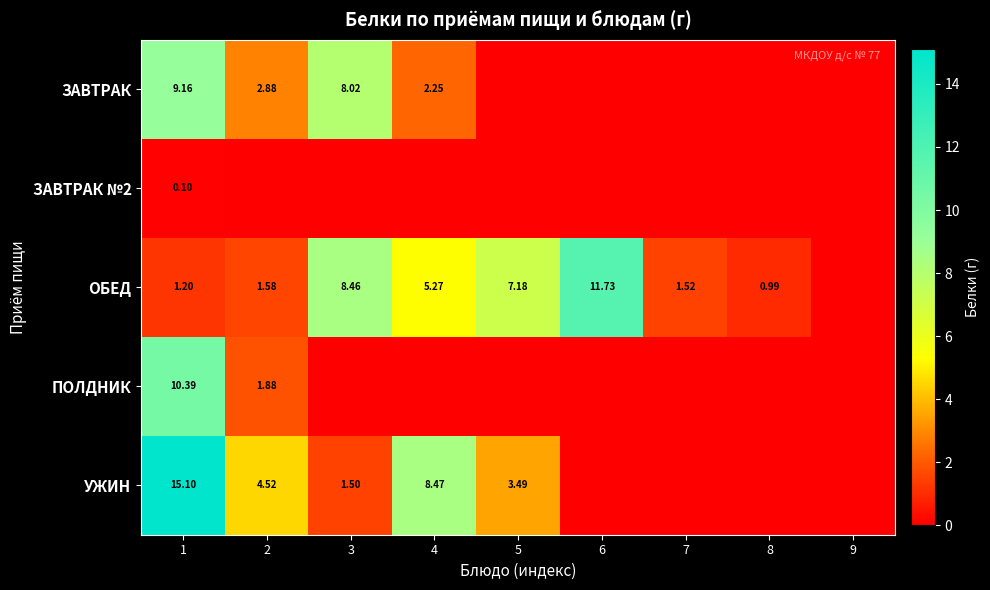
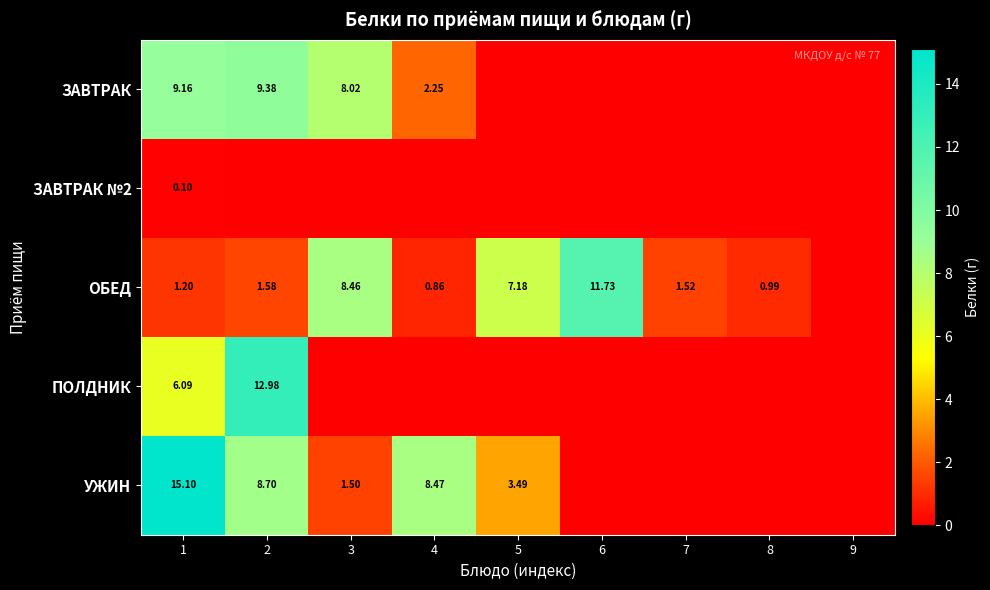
  {
    "ЗАВТРАК": {
      "1": 9.16,
-     "2": 2.88,
+     "2": 9.38,
      "3": 8.02,
      "4": 2.25,
      "9": 77
    },
    "ЗАВТРАК №2": {
      "1": 0.10
    },
    "ОБЕД": {
      "1": 1.20,
      "2": 1.58,
      "3": 8.46,
-     "4": 5.27,
+     "4": 0.86,
      "5": 7.18,
      "6": 11.73,
      "7": 1.52,
      "8": 0.99
    },
    "ПОЛДНИК": {
-     "1": 10.39,
-     "2": 1.88
+     "1": 6.09,
+     "2": 12.98
    },
    "УЖИН": {
      "1": 15.10,
-     "2": 4.52,
+     "2": 8.70,
      "3": 1.50,
      "4": 8.47,
      "5": 3.49
    }
  }
